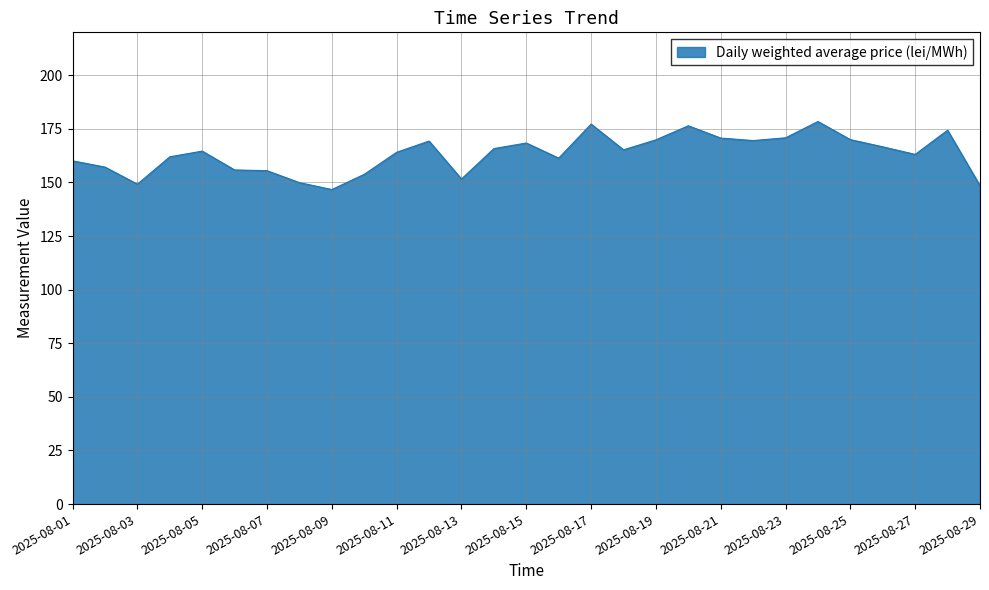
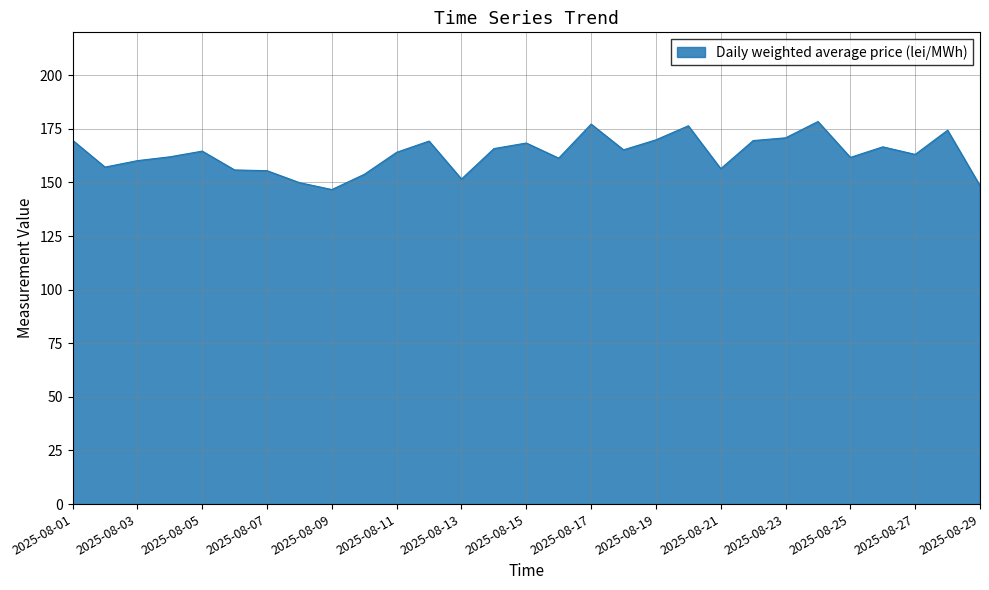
  {
-   "2025-08-01": 160,
-   "2025-08-03": 149,
+   "2025-08-01": 170,
+   "2025-08-03": 160,
    "2025-08-05": 165,
    "2025-08-07": 155,
    "2025-08-09": 147,
    "2025-08-11": 164,
    "2025-08-13": 152,
    "2025-08-15": 168,
    "2025-08-17": 177,
    "2025-08-19": 170,
-   "2025-08-21": 171,
+   "2025-08-21": 156,
    "2025-08-23": 171,
-   "2025-08-25": 170,
+   "2025-08-25": 162,
    "2025-08-27": 163,
    "2025-08-29": 148
  }
